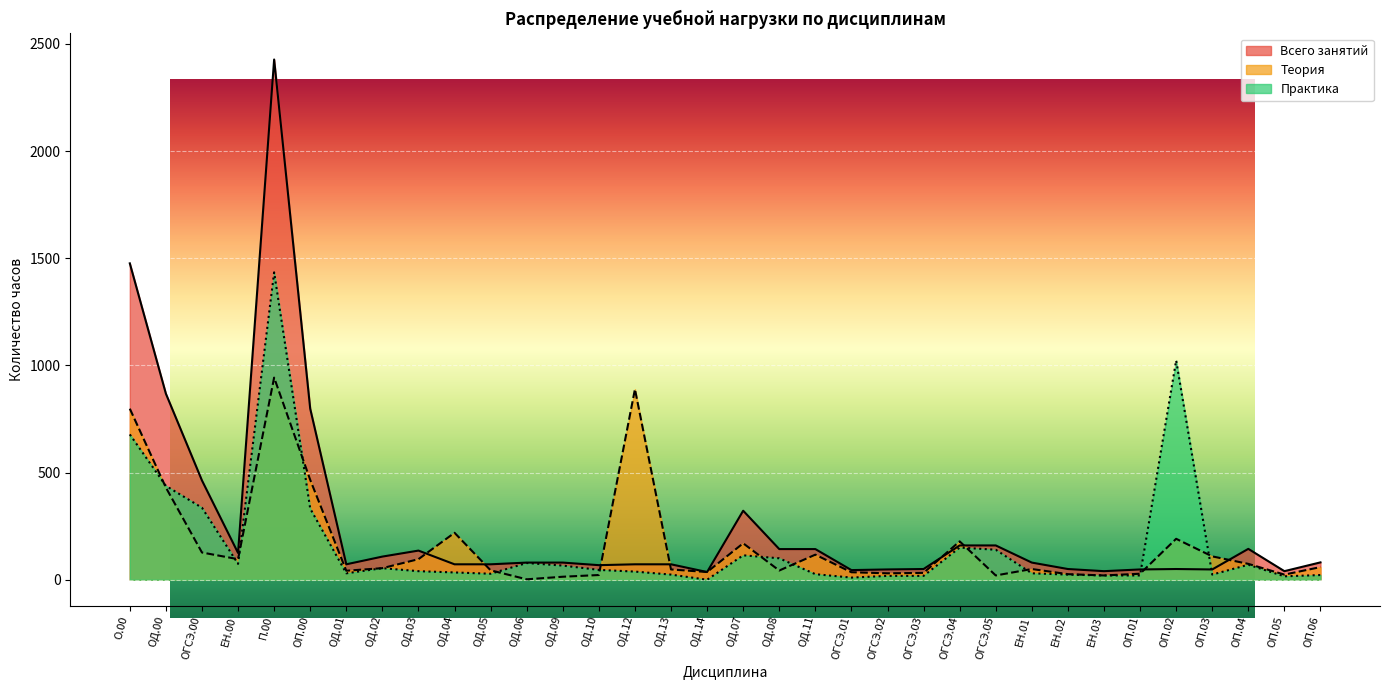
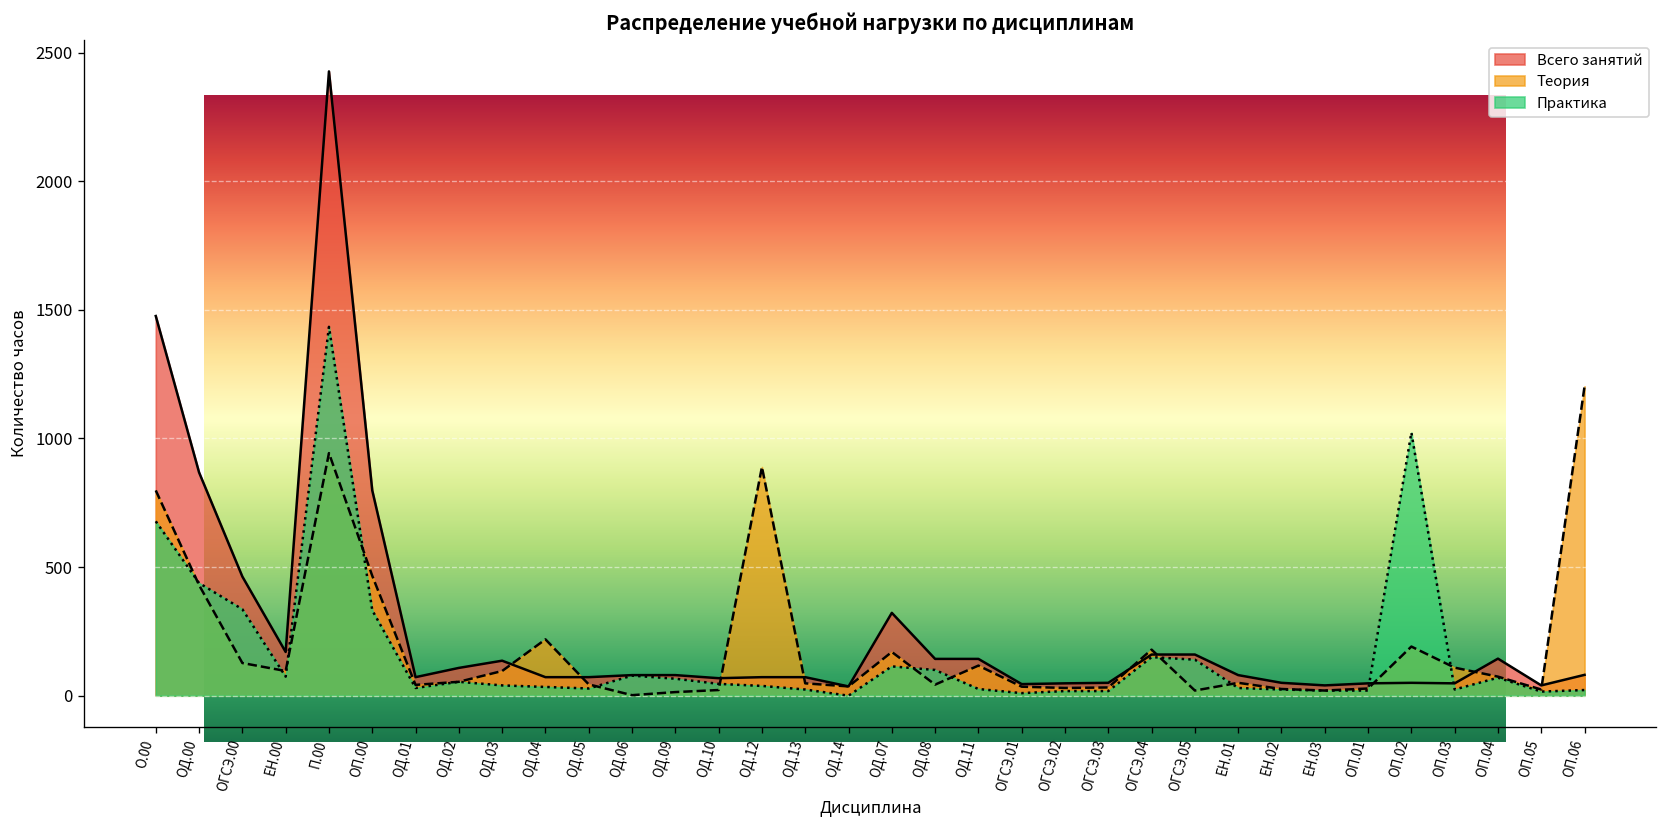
  {
    "Распределение учебной нагрузки по дисциплинам": {
      "Всего занятий": {
        "О.00": 1480,
        "ОД.00": 870,
        "ОГСЭ.00": 460,
-       "ЕН.00": 130,
+       "ЕН.00": 170,
        "П.00": 2430,
        "ОП.00": 800,
        "ОД.01": 70,
        "ОД.02": 110,
        "ОД.03": 140,
        "ОД.04": 70,
        "ОД.05": 70,
        "ОД.09": 80,
        "ОД.10": 70,
        "ОД.12": 70,
        "ОД.13": 70,
        "ОД.07": 320,
        "ОД.08": 140,
        "ОД.11": 140,
        "ОГСЭ.02": 50,
        "ОГСЭ.03": 50,
        "ОГСЭ.05": 160,
        "ЕН.01": 80,
        "ЕН.02": 50,
        "ЕН.03": 40,
        "ОП.01": 50,
        "ОП.02": 50,
        "ОП.03": 50,
        "ОП.04": 140,
        "ОП.05": 40,
        "ОП.06": 80
      },
      "Теория": {
        "О.00": 800,
        "ОГСЭ.00": 130,
        "ЕН.00": 100,
        "П.00": 940,
        "ОП.00": 470,
        "ОД.01": 40,
        "ОД.03": 100,
        "ОД.04": 220,
        "ОД.05": 40,
        "ОД.06": 0,
        "ОД.09": 10,
        "ОД.10": 20,
        "ОД.12": 890,
        "ОД.13": 50,
        "ОД.07": 170,
        "ОД.08": 40,
        "ОД.11": 120,
        "ОГСЭ.02": 30,
        "ОГСЭ.03": 30,
        "ОГСЭ.04": 180,
        "ОГСЭ.05": 20,
        "ЕН.01": 50,
        "ОП.02": 190,
        "ОП.03": 110,
-       "ОП.06": 60
+       "ОП.06": 1200
      },
      "Практика": {
        "О.00": 680,
        "ОГСЭ.00": 340,
        "ЕН.00": 70,
        "П.00": 1430,
        "ОП.00": 330,
        "ОД.01": 30,
        "ОД.03": 40,
        "ОД.04": 30,
        "ОД.05": 30,
        "ОД.09": 70,
        "ОД.10": 50,
        "ОД.12": 40,
        "ОД.13": 20,
        "ОД.14": 0,
        "ОД.07": 110,
        "ОД.08": 100,
        "ОД.11": 30,
        "ОГСЭ.01": 10,
        "ОГСЭ.02": 20,
        "ОГСЭ.03": 20,
        "ОГСЭ.05": 140,
        "ЕН.01": 30,
        "ОП.02": 1020,
        "ОП.03": 20,
        "ОП.06": 20
      }
    }
  }
